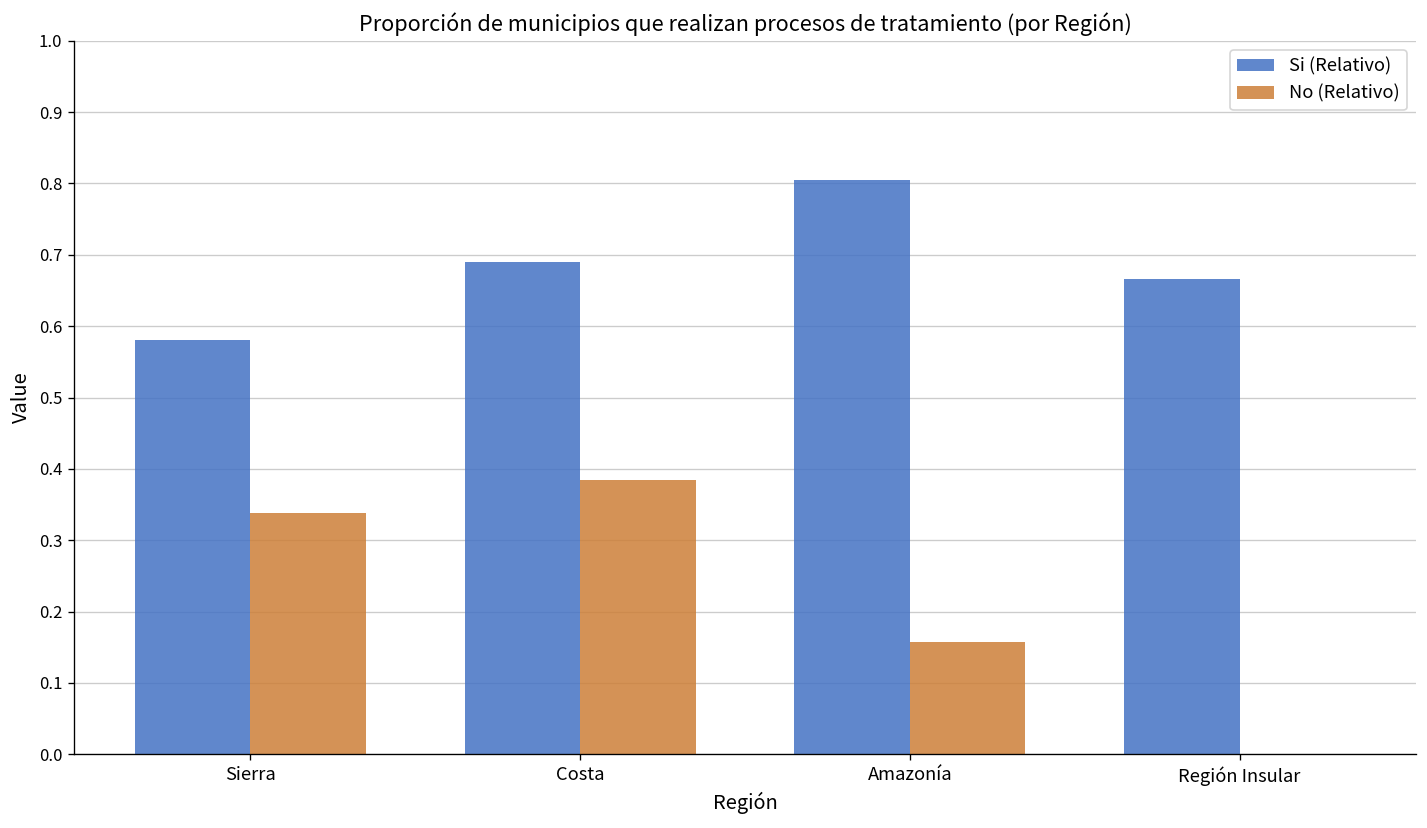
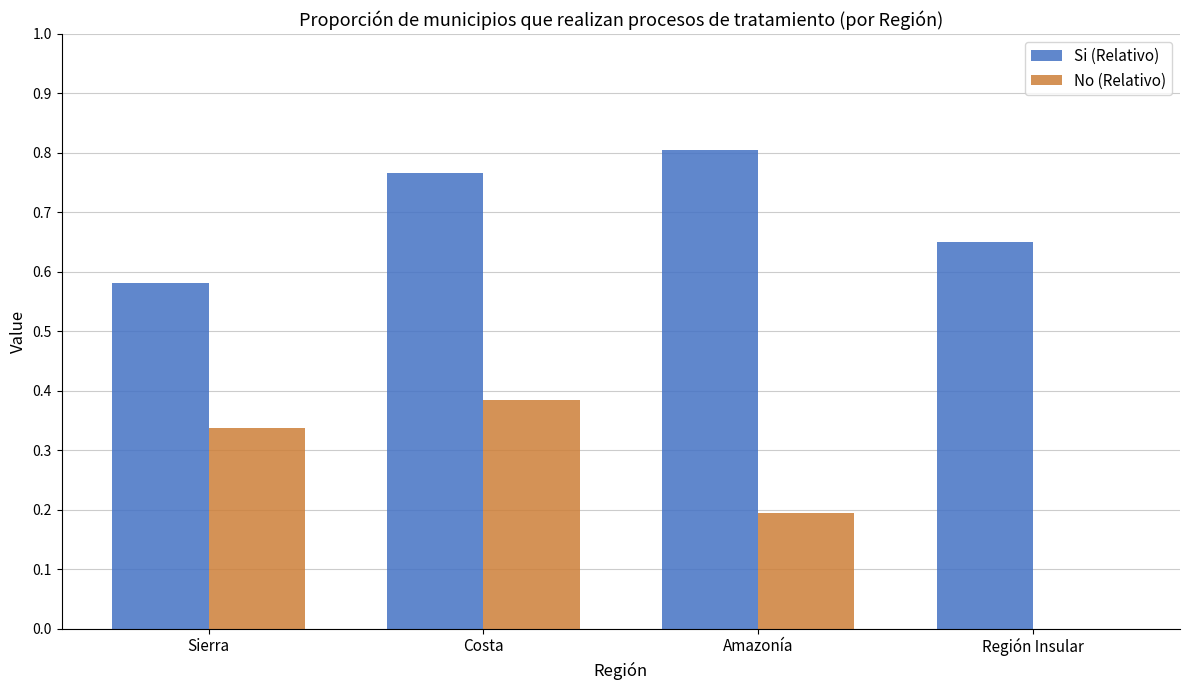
  {
    "Si (Relativo)": {
      "Sierra": 0.58,
-     "Costa": 0.69,
+     "Costa": 0.77,
      "Amazonía": 0.80,
-     "Región Insular": 0.67
+     "Región Insular": 0.65
    },
    "No (Relativo)": {
      "Sierra": 0.34,
      "Costa": 0.38,
-     "Amazonía": 0.16,
+     "Amazonía": 0.20,
      "Región Insular": 0.00
    }
  }
